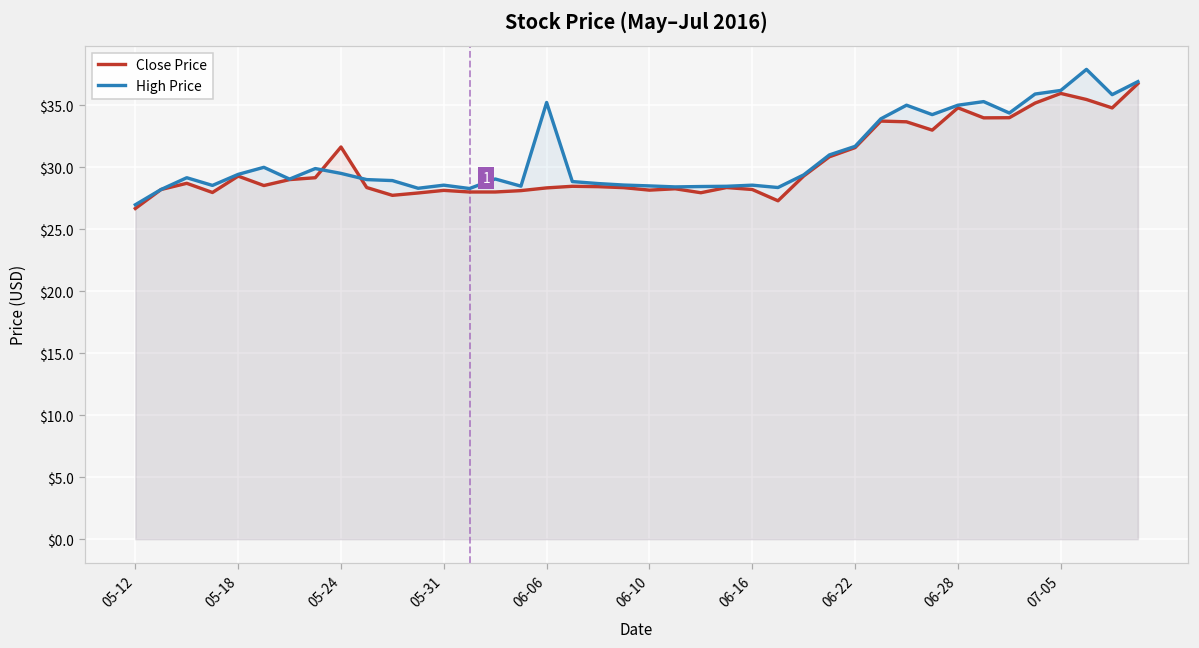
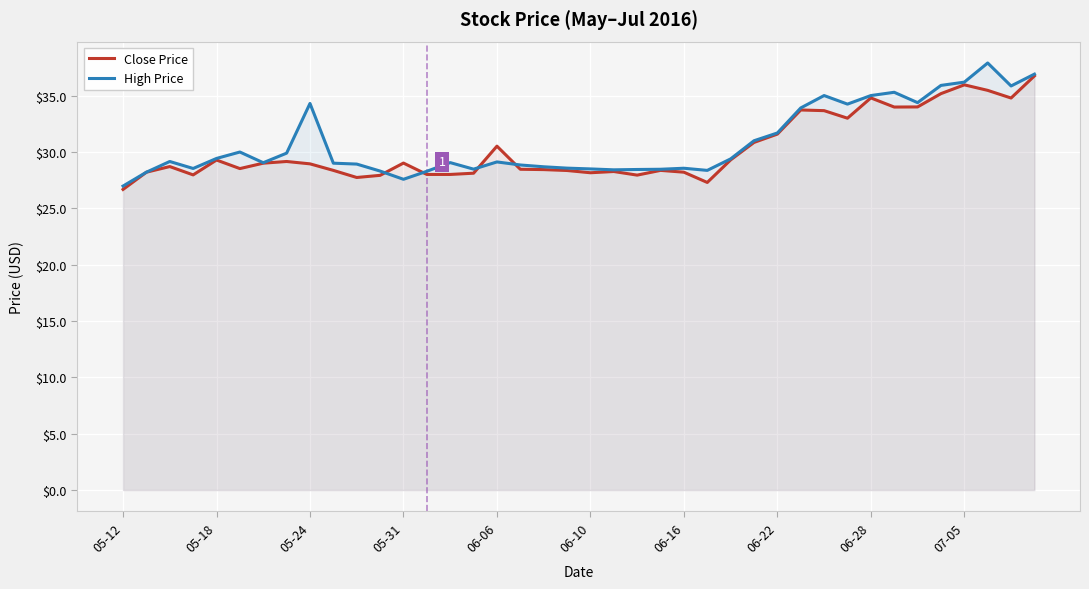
  {
    "Close Price": {
      "05-12": "$26.7",
-     "05-24": "$31.6",
-     "05-31": "$28.1",
-     "06-06": "$28.3",
+     "05-24": "$28.9",
+     "05-31": "$29.0",
+     "06-06": "$30.5",
      "06-10": "$28.2",
      "06-16": "$28.2",
      "07-05": "$36.0"
    },
    "High Price": {
      "05-12": "$27.0",
-     "05-24": "$29.5",
-     "05-31": "$28.6",
-     "06-06": "$35.2",
+     "05-24": "$34.3",
+     "05-31": "$27.6",
+     "06-06": "$29.1",
      "06-10": "$28.5",
      "06-16": "$28.6",
      "07-05": "$36.2"
    }
  }
